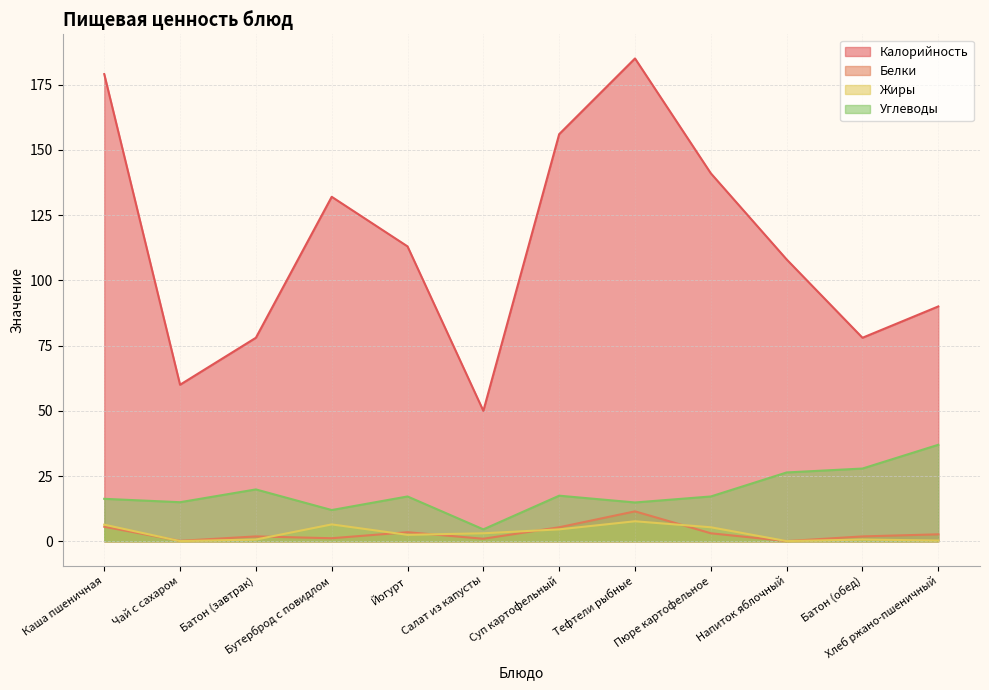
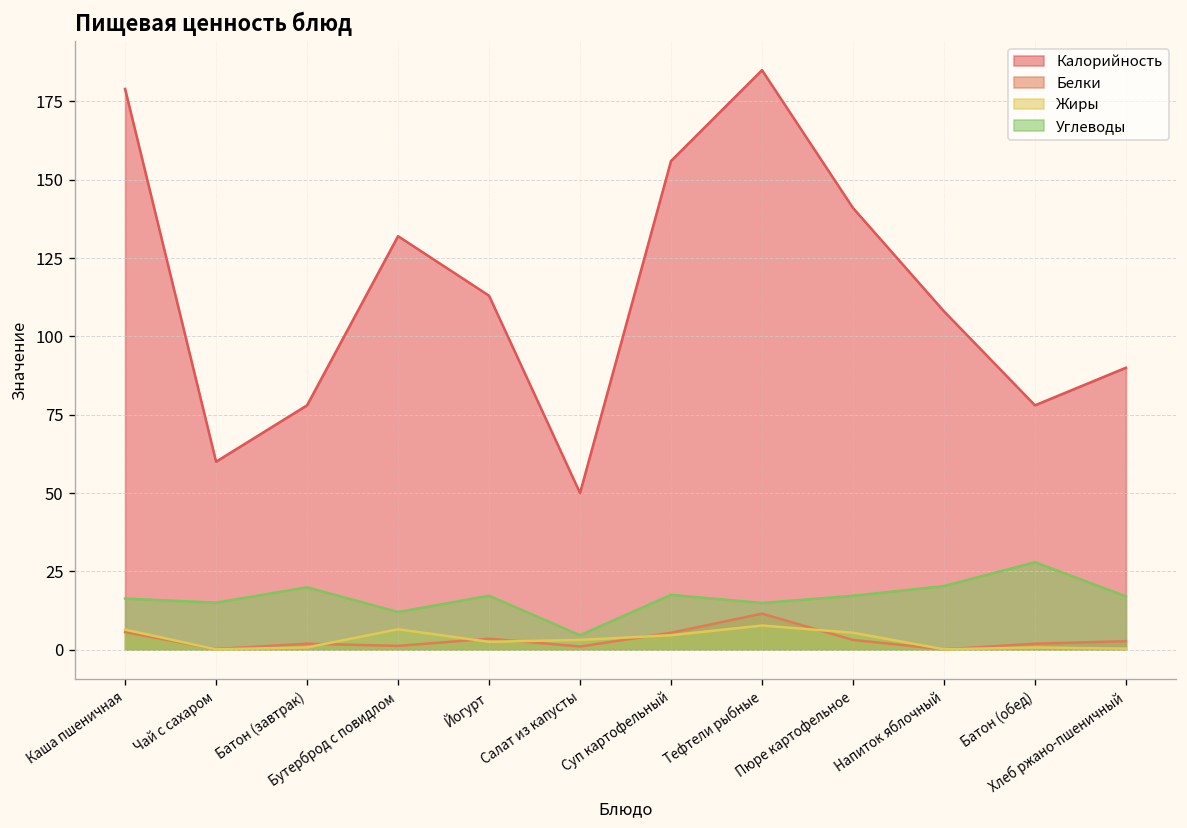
  {
    "Жиры": {
      "Батон (завтрак)": 1,
      "Бутерброд с повидлом": 7,
      "Йогурт": 3,
      "Салат из капусты": 3,
      "Тефтели рыбные": 8,
      "Пюре картофельное": 5,
      "Батон (обед)": 1,
      "Хлеб ржано-пшеничный": 0
    },
    "Углеводы": {
      "Каша пшеничная": 16,
      "Чай с сахаром": 15,
      "Батон (завтрак)": 20,
      "Бутерброд с повидлом": 12,
      "Йогурт": 17,
      "Салат из капусты": 5,
      "Суп картофельный": 18,
      "Тефтели рыбные": 15,
      "Пюре картофельное": 17,
-     "Напиток яблочный": 26,
+     "Напиток яблочный": 20,
      "Батон (обед)": 28,
-     "Хлеб ржано-пшеничный": 37
+     "Хлеб ржано-пшеничный": 17
    }
  }
